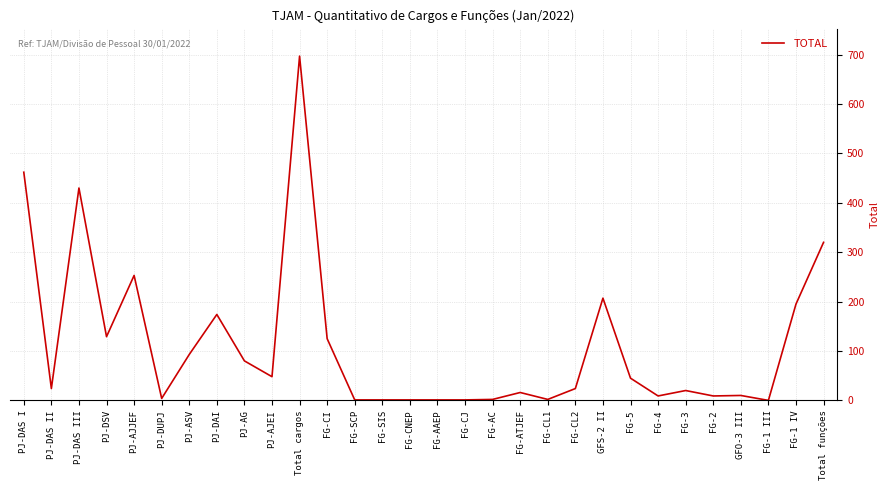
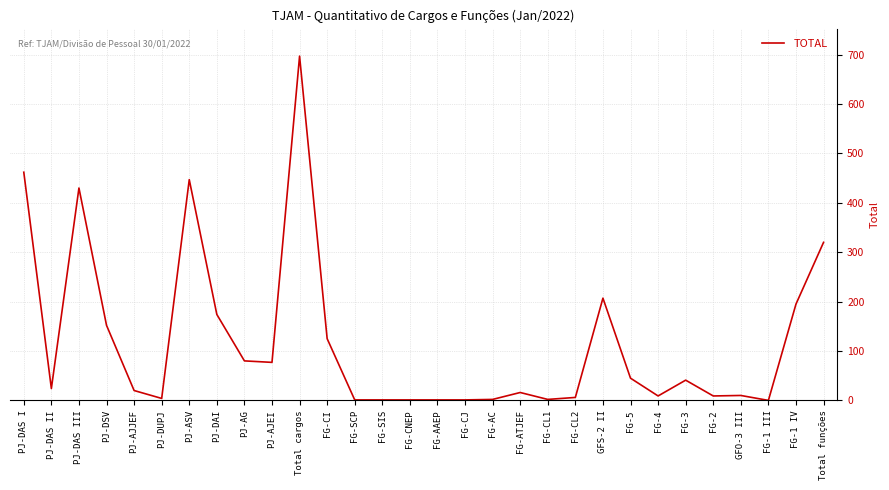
  {
    "PJ-DAS I": 460,
    "PJ-DAS II": 20,
    "PJ-DAS III": 430,
-   "PJ-DSV": 130,
-   "PJ-AJJEF": 250,
+   "PJ-DSV": 150,
+   "PJ-AJJEF": 20,
    "PJ-DUPJ": 0,
-   "PJ-ASV": 90,
+   "PJ-ASV": 450,
    "PJ-DAI": 170,
    "PJ-AG": 80,
-   "PJ-AJEI": 50,
+   "PJ-AJEI": 80,
    "Total cargos": 700,
    "FG-CI": 130,
    "FG-SCP": 0,
    "FG-SIS": 0,
    "FG-CNEP": 0,
    "FG-AAEP": 0,
    "FG-CJ": 0,
    "FG-AC": 0,
    "FG-ATJEF": 20,
    "FG-CL1": 0,
-   "FG-CL2": 20,
+   "FG-CL2": 10,
    "GFS-2 II": 210,
    "FG-5": 50,
    "FG-4": 10,
-   "FG-3": 20,
+   "FG-3": 40,
    "FG-2": 10,
    "GFO-3 III": 10,
    "FG-1 III": 0,
    "FG-1 IV": 200,
    "Total funções": 320
  }
